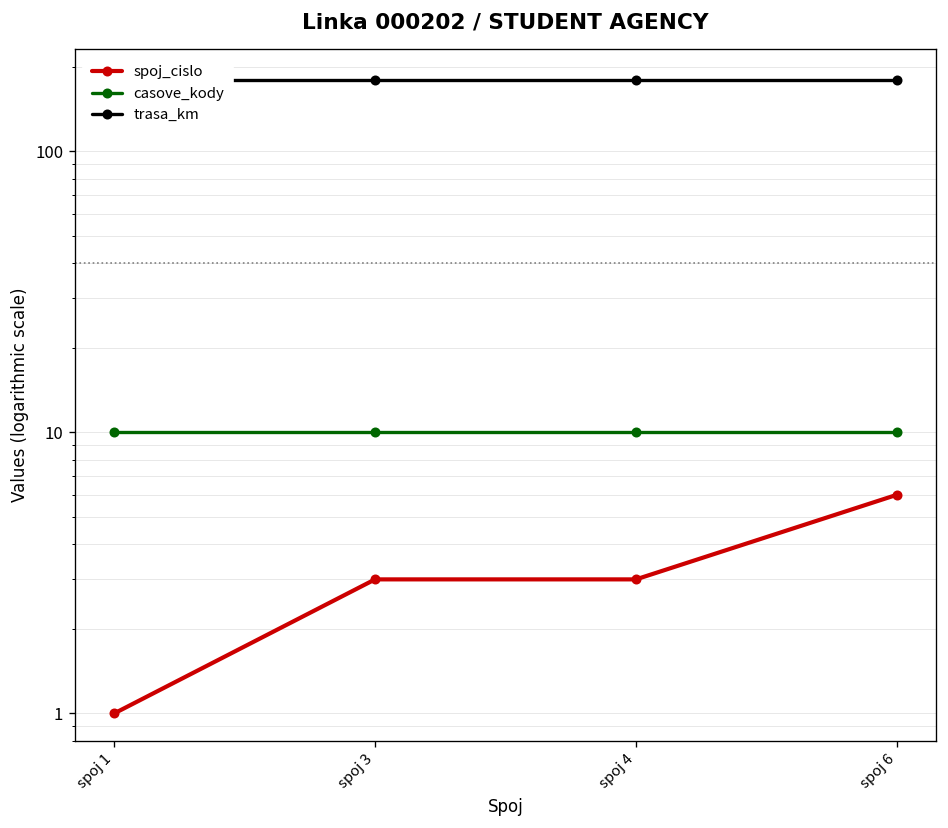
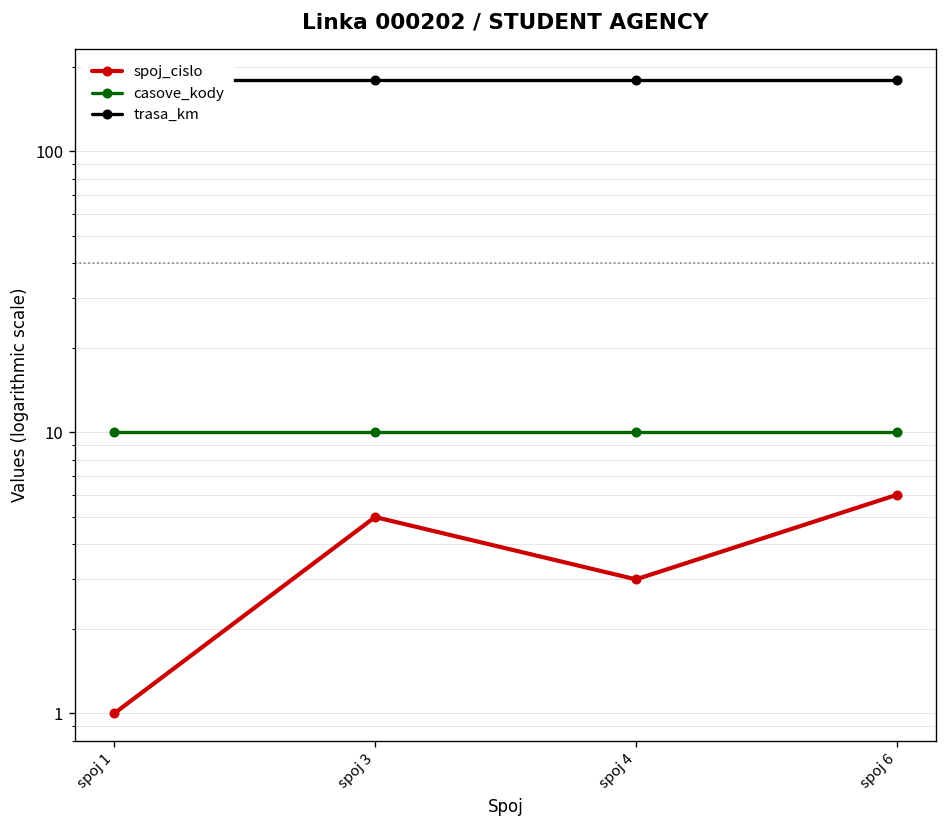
  {
    "spoj_cislo": {
      "spoj 1": 1,
-     "spoj 3": 3,
+     "spoj 3": 5,
      "spoj 4": 3,
      "spoj 6": 6
    },
    "casove_kody": {
      "spoj 1": 10,
      "spoj 3": 10,
      "spoj 4": 10,
      "spoj 6": 10
    },
    "trasa_km": {
      "spoj 3": 180,
      "spoj 4": 180,
      "spoj 6": 180
    }
  }
